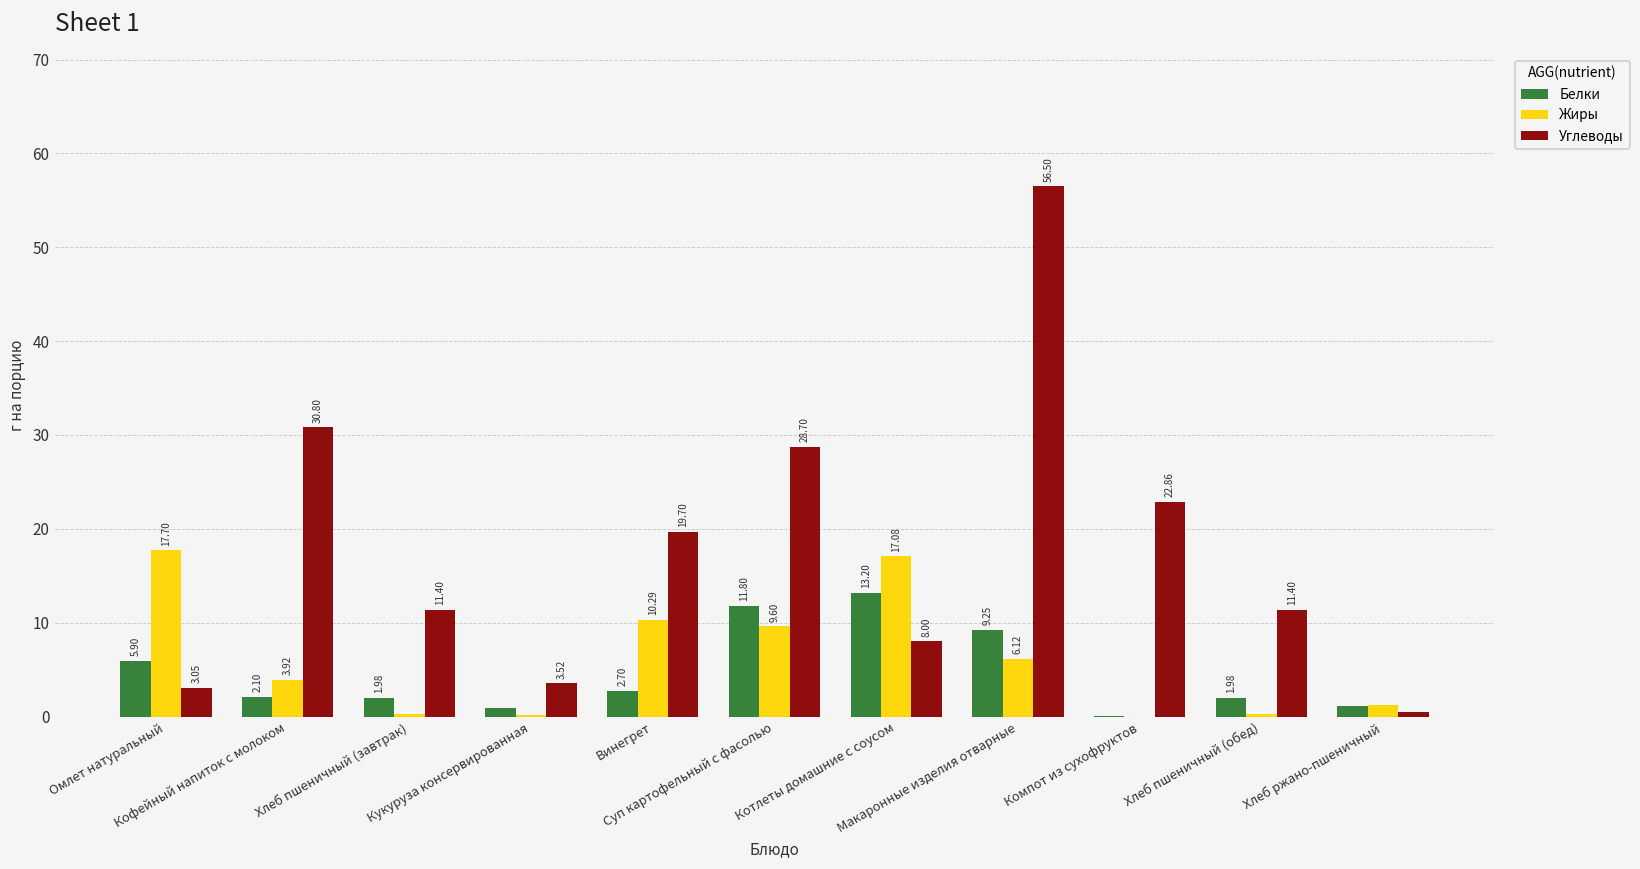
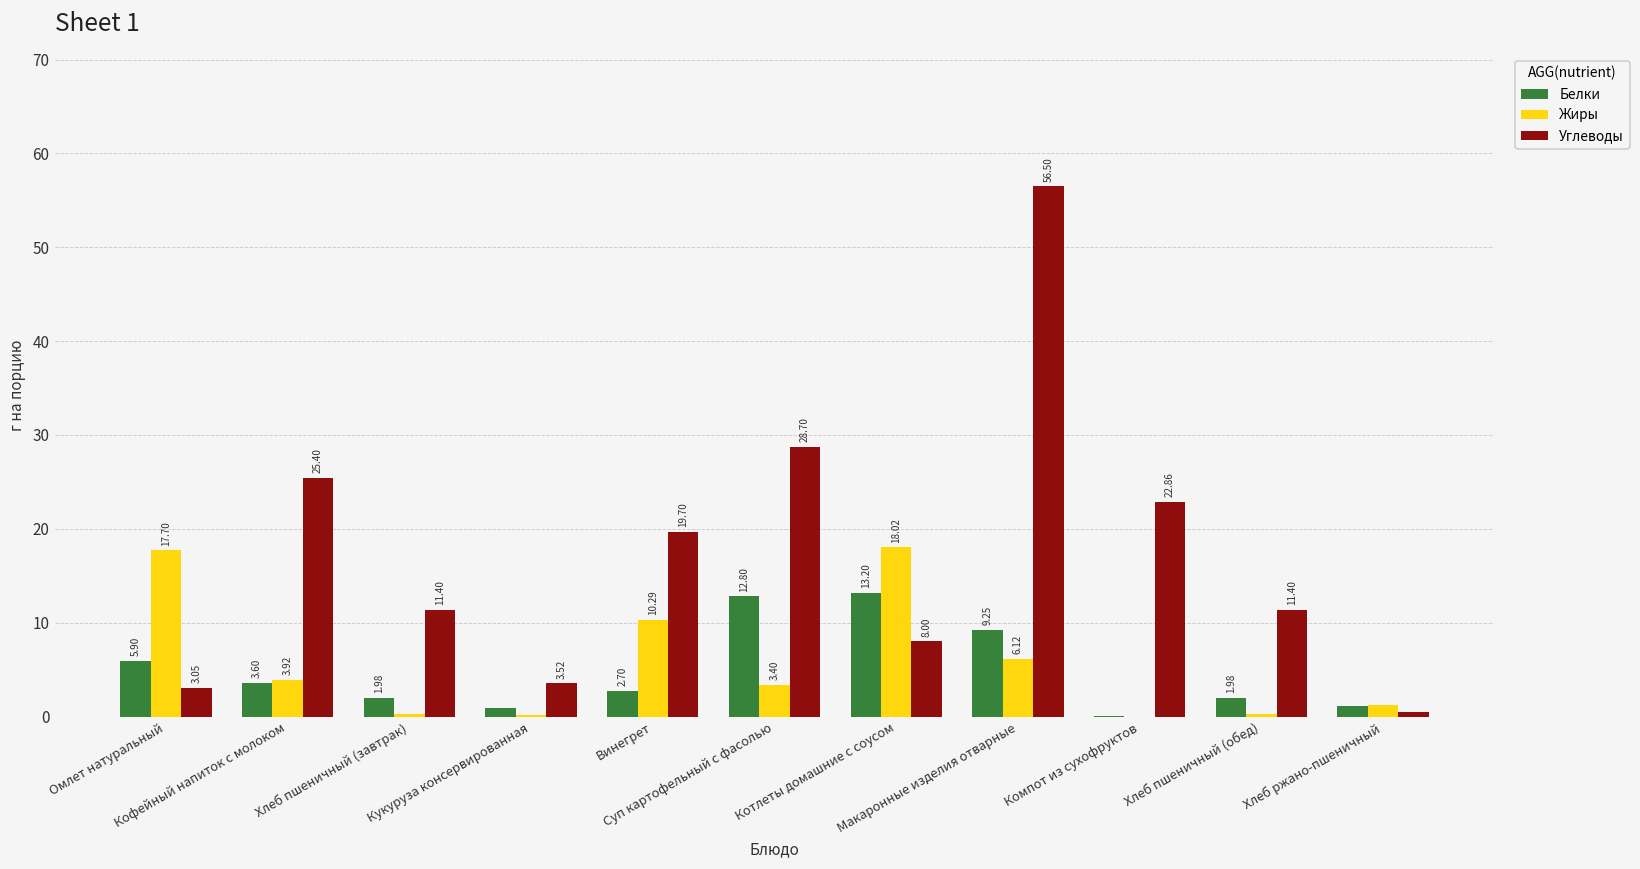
  {
    "Белки": {
      "Омлет натуральный": 5.90,
-     "Кофейный напиток с молоком": 2.10,
+     "Кофейный напиток с молоком": 3.60,
      "Хлеб пшеничный (завтрак)": 1.98,
      "Винегрет": 2.70,
-     "Суп картофельный с фасолью": 11.80,
+     "Суп картофельный с фасолью": 12.80,
      "Котлеты домашние с соусом": 13.20,
      "Макаронные изделия отварные": 9.25,
      "Хлеб пшеничный (обед)": 1.98
    },
    "Жиры": {
      "Омлет натуральный": 17.70,
      "Кофейный напиток с молоком": 3.92,
      "Винегрет": 10.29,
-     "Суп картофельный с фасолью": 9.60,
-     "Котлеты домашние с соусом": 17.08,
+     "Суп картофельный с фасолью": 3.40,
+     "Котлеты домашние с соусом": 18.02,
      "Макаронные изделия отварные": 6.12
    },
    "Углеводы": {
      "Омлет натуральный": 3.05,
-     "Кофейный напиток с молоком": 30.80,
+     "Кофейный напиток с молоком": 25.40,
      "Хлеб пшеничный (завтрак)": 11.40,
      "Кукуруза консервированная": 3.52,
      "Винегрет": 19.70,
      "Суп картофельный с фасолью": 28.70,
      "Котлеты домашние с соусом": 8.00,
      "Макаронные изделия отварные": 56.50,
      "Компот из сухофруктов": 22.86,
      "Хлеб пшеничный (обед)": 11.40
    }
  }
